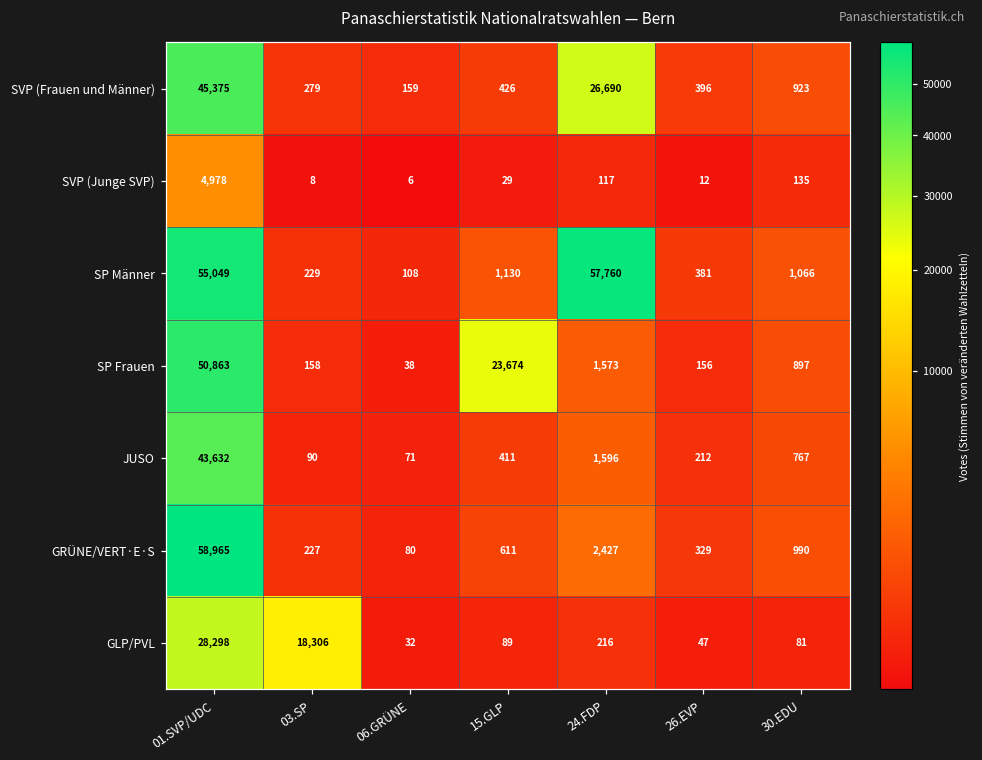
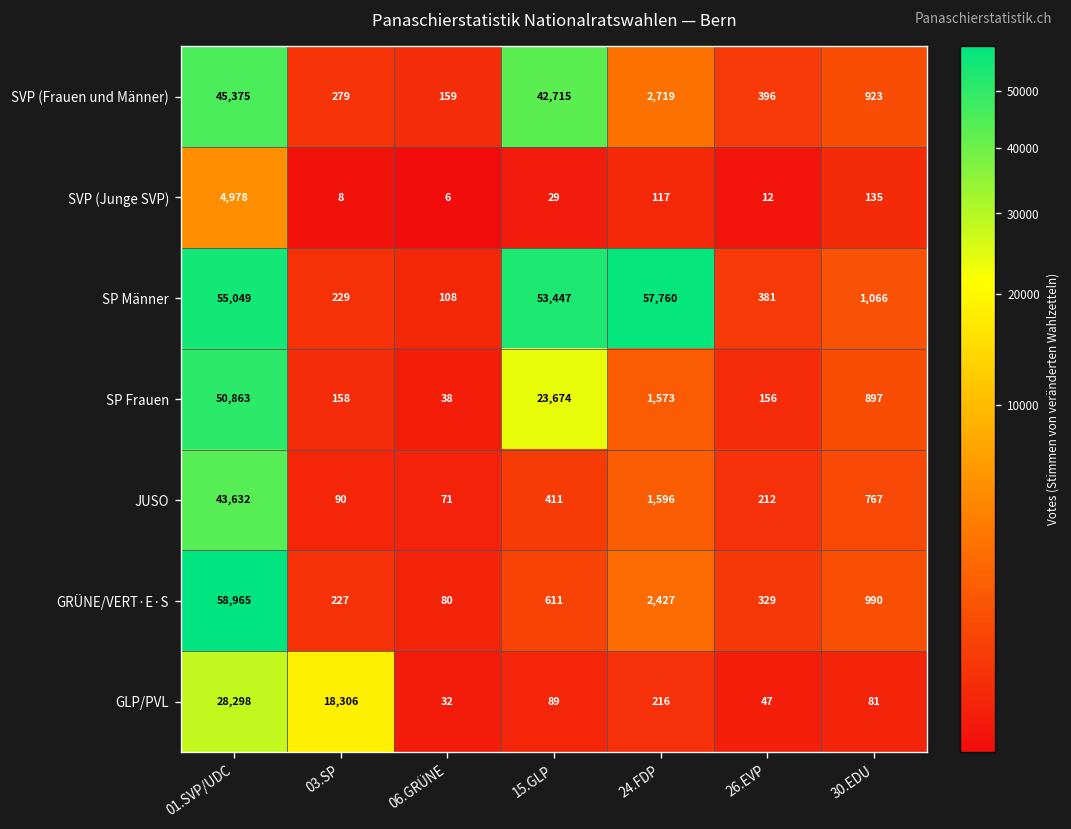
  {
    "SVP (Frauen und Männer)": {
      "01.SVP/UDC": "45,375",
      "03.SP": "279",
      "06.GRÜNE": "159",
-     "15.GLP": "426",
-     "24.FDP": "26,690",
+     "15.GLP": "42,715",
+     "24.FDP": "2,719",
      "26.EVP": "396",
      "30.EDU": "923"
    },
    "SVP (Junge SVP)": {
      "01.SVP/UDC": "4,978",
      "03.SP": "8",
      "06.GRÜNE": "6",
      "15.GLP": "29",
      "24.FDP": "117",
      "26.EVP": "12",
      "30.EDU": "135"
    },
    "SP Männer": {
      "01.SVP/UDC": "55,049",
      "03.SP": "229",
      "06.GRÜNE": "108",
-     "15.GLP": "1,130",
+     "15.GLP": "53,447",
      "24.FDP": "57,760",
      "26.EVP": "381",
      "30.EDU": "1,066"
    },
    "SP Frauen": {
      "01.SVP/UDC": "50,863",
      "03.SP": "158",
      "06.GRÜNE": "38",
      "15.GLP": "23,674",
      "24.FDP": "1,573",
      "26.EVP": "156",
      "30.EDU": "897"
    },
    "JUSO": {
      "01.SVP/UDC": "43,632",
      "03.SP": "90",
      "06.GRÜNE": "71",
      "15.GLP": "411",
      "24.FDP": "1,596",
      "26.EVP": "212",
      "30.EDU": "767"
    },
    "GRÜNE/VERT·E·S": {
      "01.SVP/UDC": "58,965",
      "03.SP": "227",
      "06.GRÜNE": "80",
      "15.GLP": "611",
      "24.FDP": "2,427",
      "26.EVP": "329",
      "30.EDU": "990"
    },
    "GLP/PVL": {
      "01.SVP/UDC": "28,298",
      "03.SP": "18,306",
      "06.GRÜNE": "32",
      "15.GLP": "89",
      "24.FDP": "216",
      "26.EVP": "47",
      "30.EDU": "81"
    }
  }
